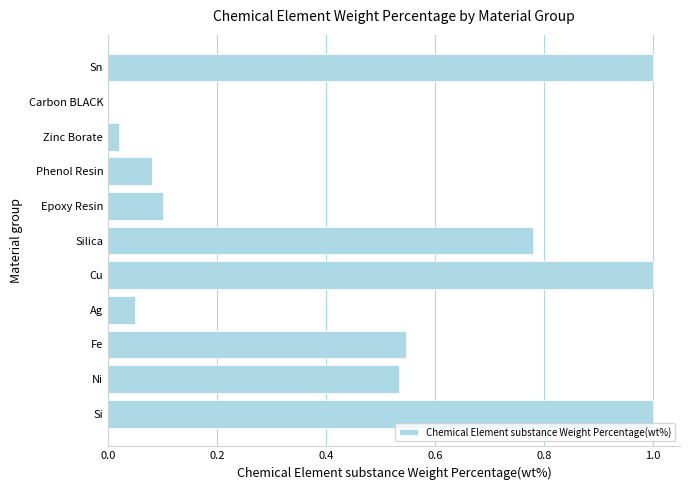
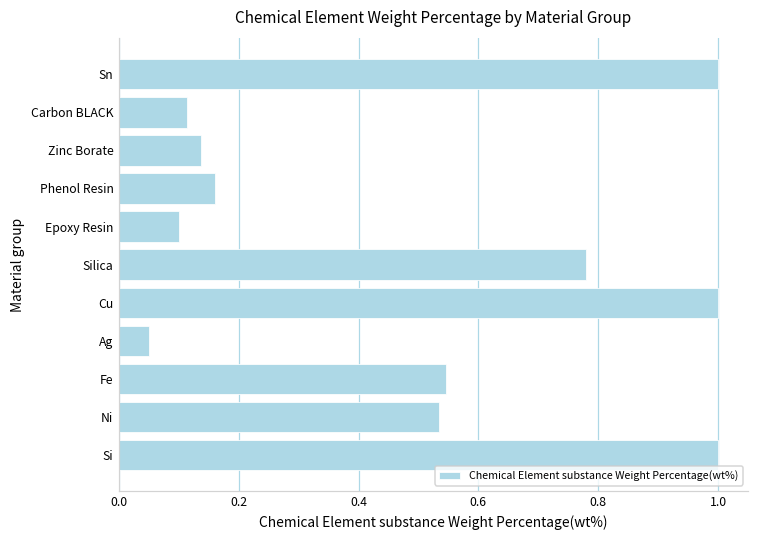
  {
    "Sn": 1.00,
-   "Carbon BLACK": 0.00,
-   "Zinc Borate": 0.02,
-   "Phenol Resin": 0.08,
+   "Carbon BLACK": 0.11,
+   "Zinc Borate": 0.14,
+   "Phenol Resin": 0.16,
    "Epoxy Resin": 0.10,
    "Silica": 0.78,
    "Cu": 1.00,
    "Ag": 0.05,
    "Fe": 0.55,
    "Ni": 0.53,
    "Si": 1.00
  }
